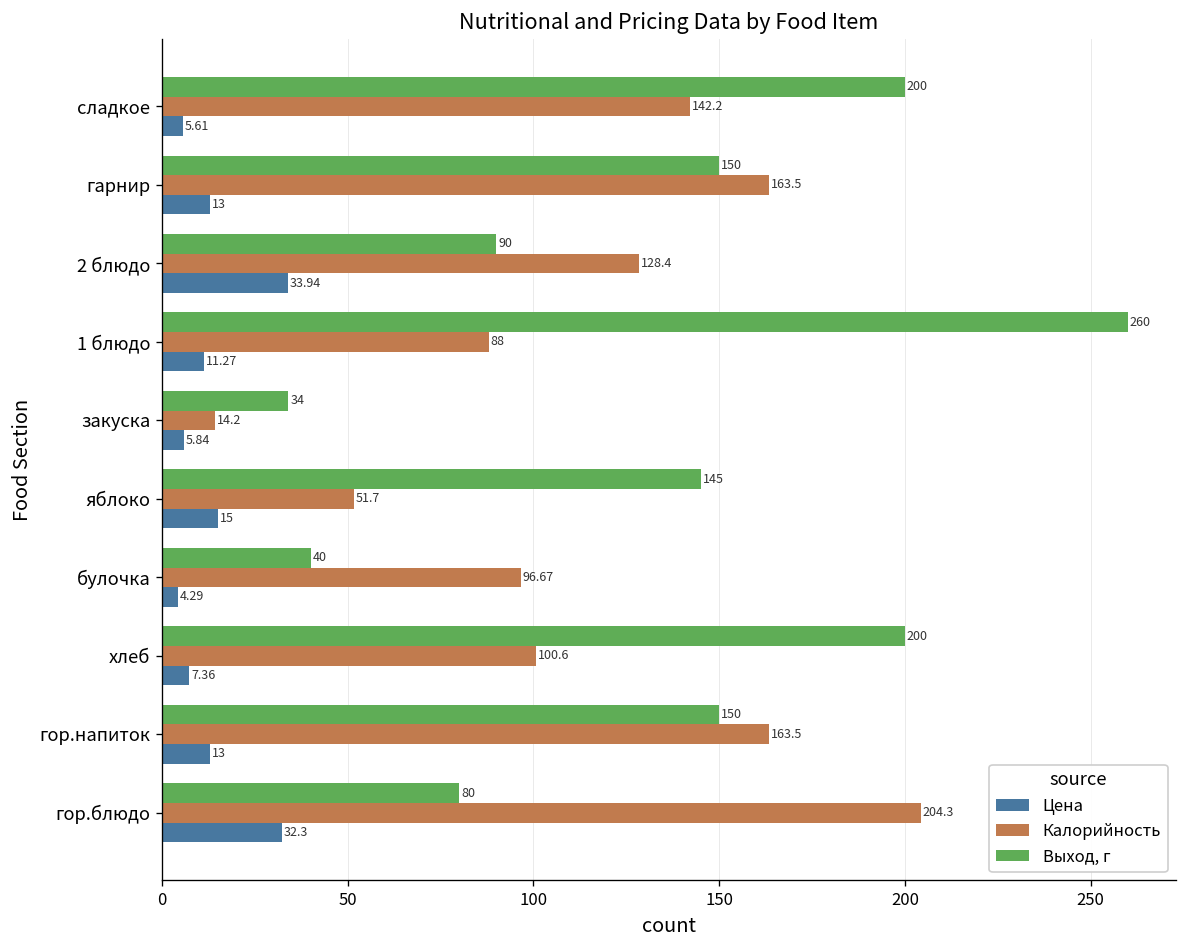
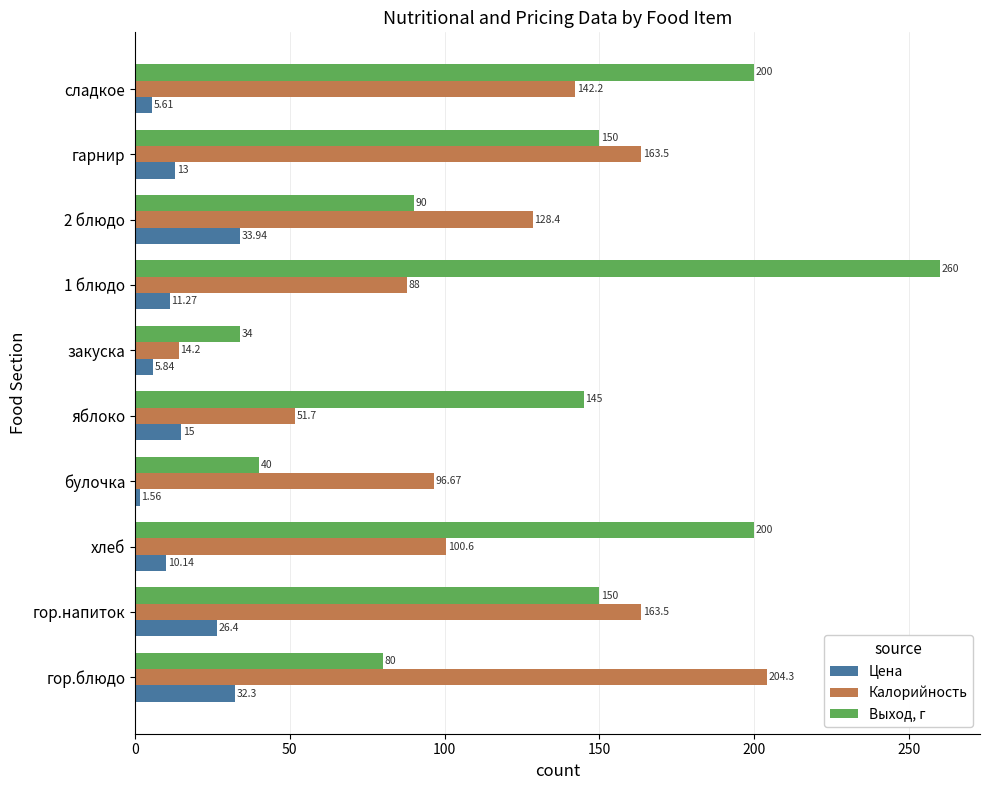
  {
    "Цена": {
      "сладкое": 5.61,
      "гарнир": 13,
      "2 блюдо": 33.94,
      "1 блюдо": 11.27,
      "закуска": 5.84,
      "яблоко": 15,
-     "булочка": 4.29,
-     "хлеб": 7.36,
-     "гор.напиток": 13,
+     "булочка": 1.56,
+     "хлеб": 10.14,
+     "гор.напиток": 26.4,
      "гор.блюдо": 32.3
    },
    "Калорийность": {
      "сладкое": 142.2,
      "гарнир": 163.5,
      "2 блюдо": 128.4,
      "1 блюдо": 88,
      "закуска": 14.2,
      "яблоко": 51.7,
      "булочка": 96.67,
      "хлеб": 100.6,
      "гор.напиток": 163.5,
      "гор.блюдо": 204.3
    },
    "Выход, г": {
      "сладкое": 200,
      "гарнир": 150,
      "2 блюдо": 90,
      "1 блюдо": 260,
      "закуска": 34,
      "яблоко": 145,
      "булочка": 40,
      "хлеб": 200,
      "гор.напиток": 150,
      "гор.блюдо": 80
    }
  }
